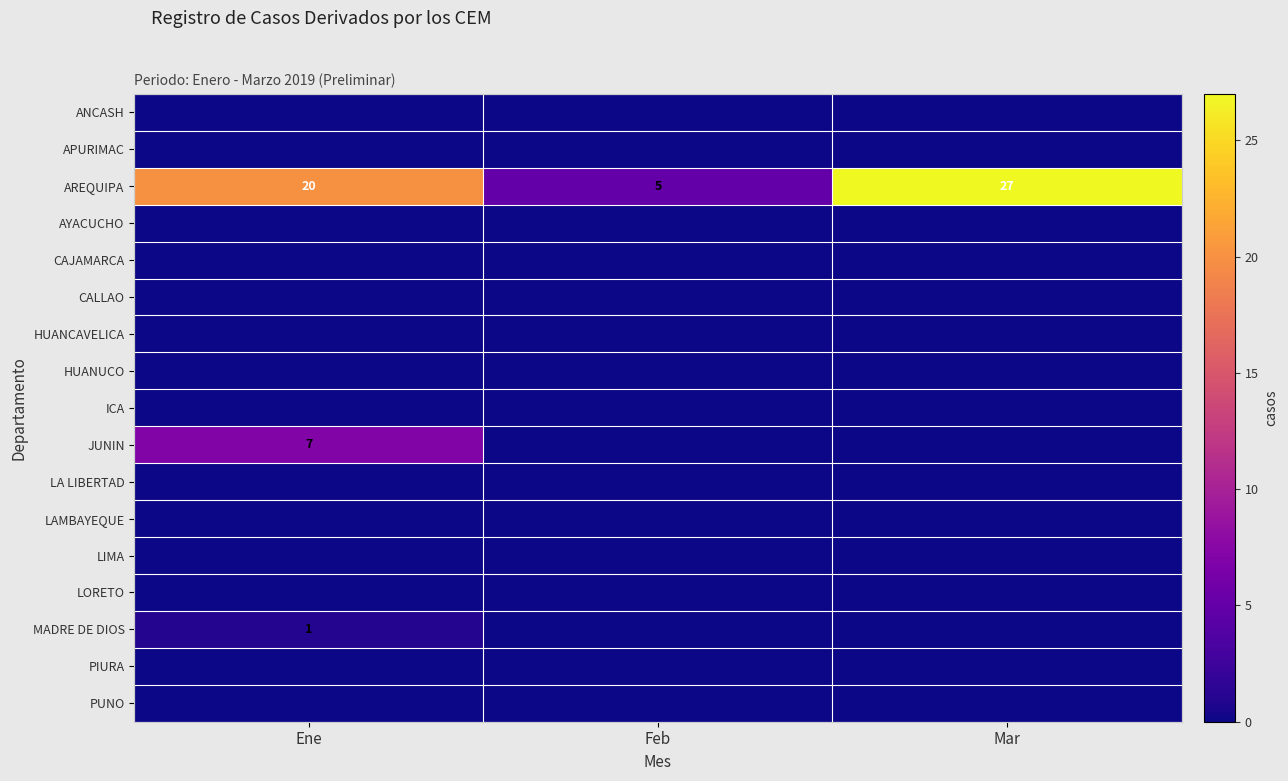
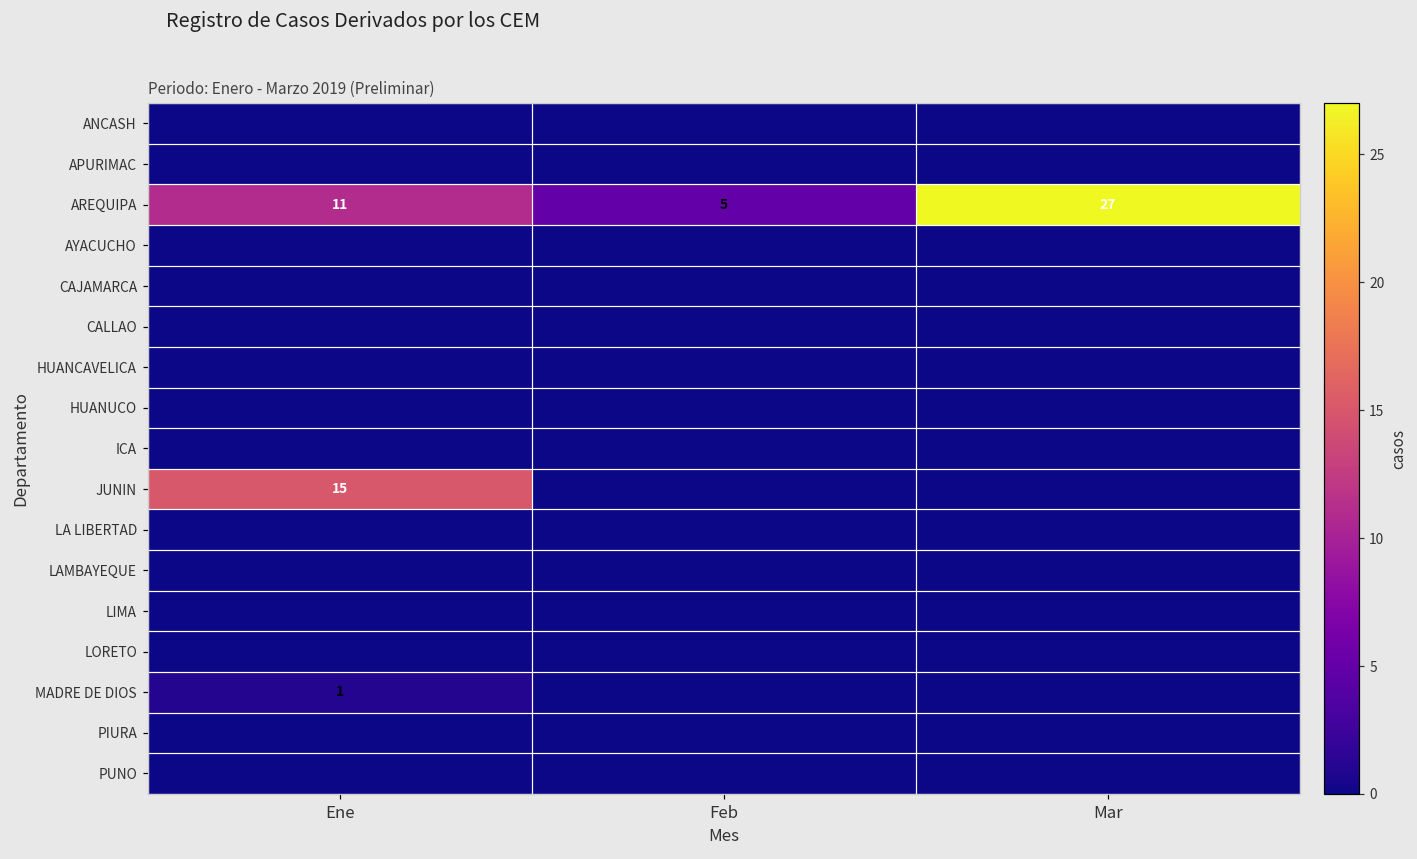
  {
    "AREQUIPA": {
-     "Ene": 20,
+     "Ene": 11,
      "Feb": 5,
      "Mar": 27
    },
    "JUNIN": {
-     "Ene": 7
+     "Ene": 15
    },
    "MADRE DE DIOS": {
      "Ene": 1
    }
  }
